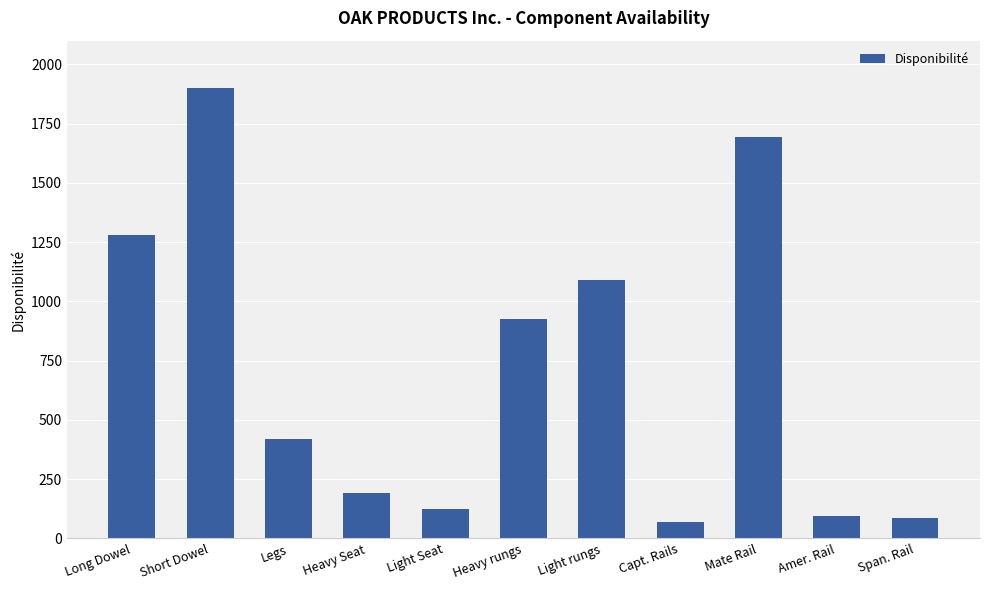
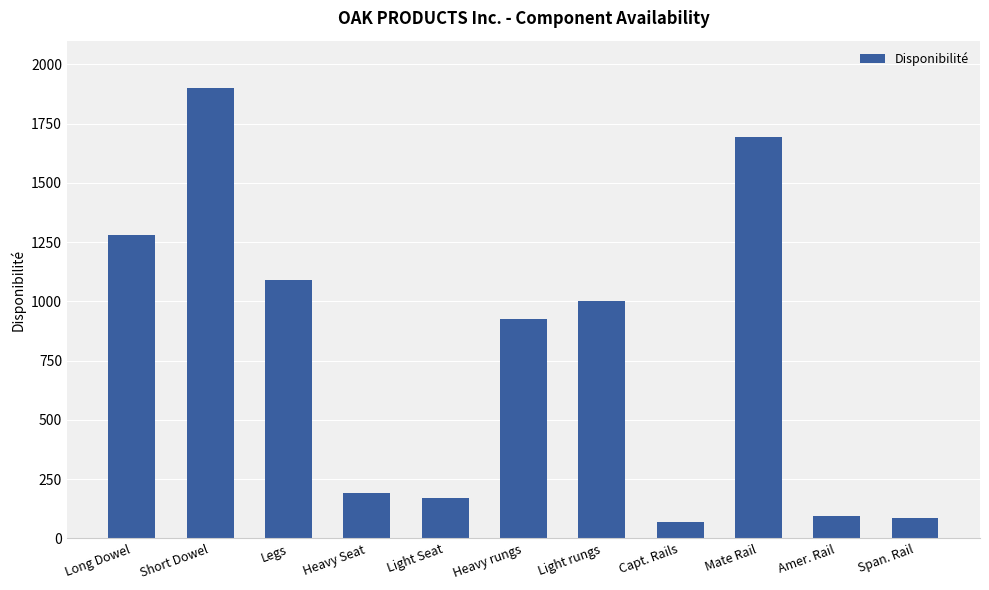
  {
    "Long Dowel": 1280,
    "Short Dowel": 1900,
-   "Legs": 420,
+   "Legs": 1090,
    "Heavy Seat": 190,
-   "Light Seat": 130,
+   "Light Seat": 170,
    "Heavy rungs": 920,
-   "Light rungs": 1090,
+   "Light rungs": 1000,
    "Capt. Rails": 70,
    "Mate Rail": 1690,
    "Amer. Rail": 90,
    "Span. Rail": 90
  }
